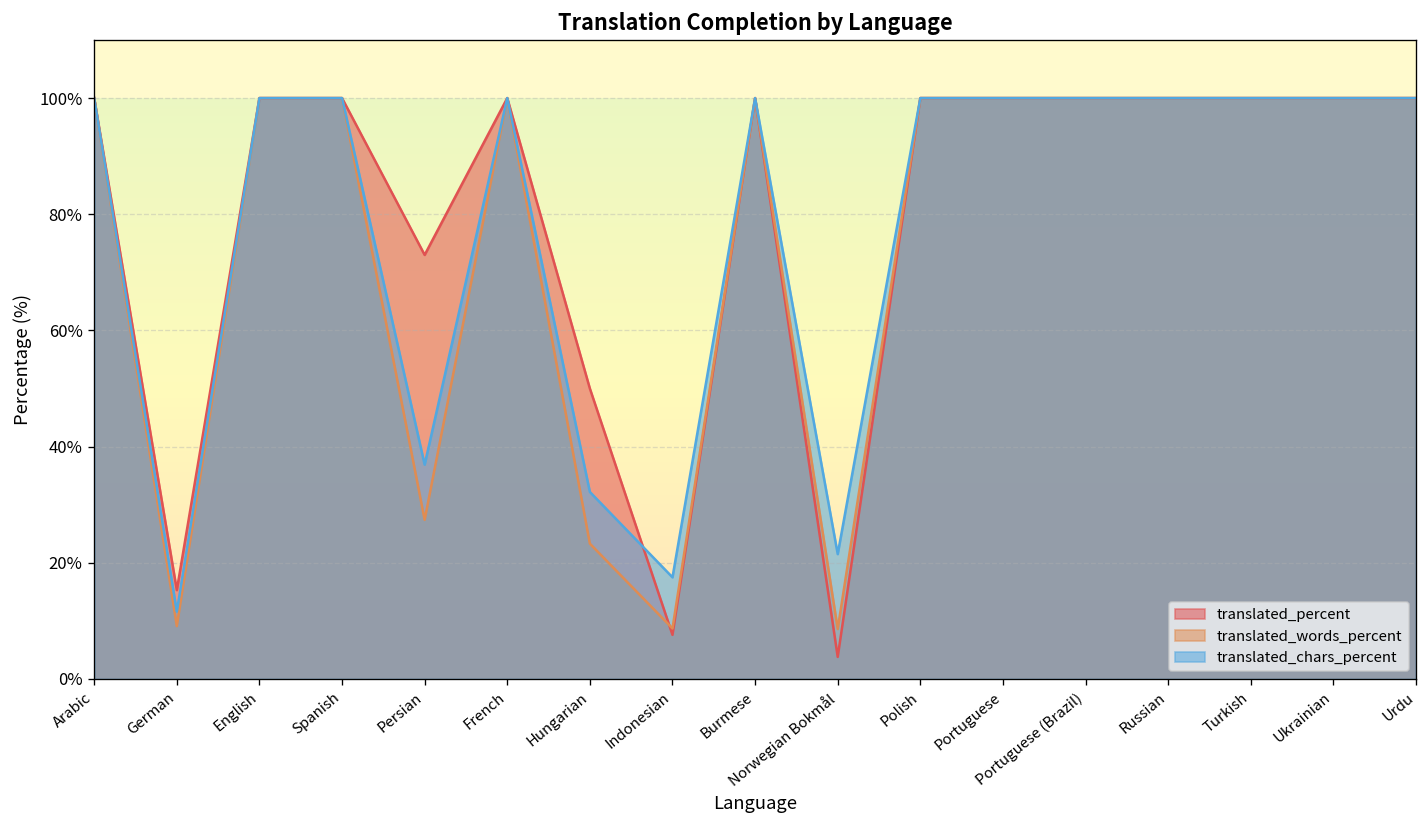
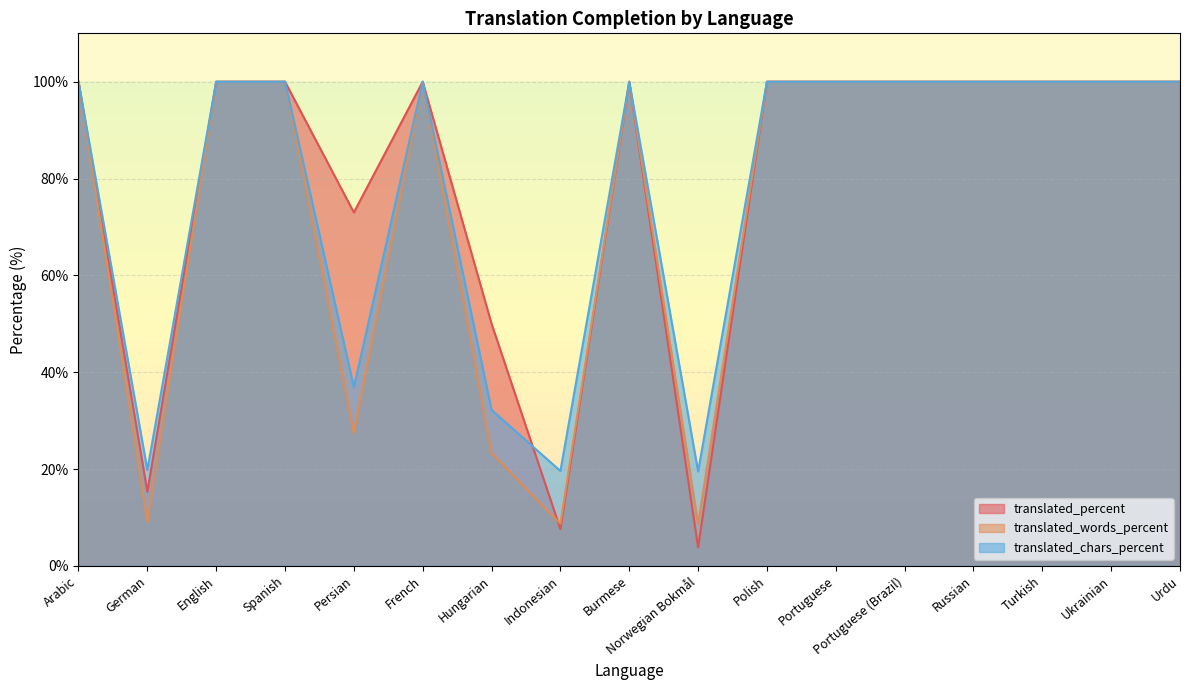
  {
    "translated_chars_percent": {
-     "German": "12%",
+     "German": "20%",
      "Persian": "37%",
      "Hungarian": "32%",
-     "Indonesian": "18%",
-     "Norwegian Bokmål": "22%"
+     "Indonesian": "20%",
+     "Norwegian Bokmål": "20%"
    }
  }
